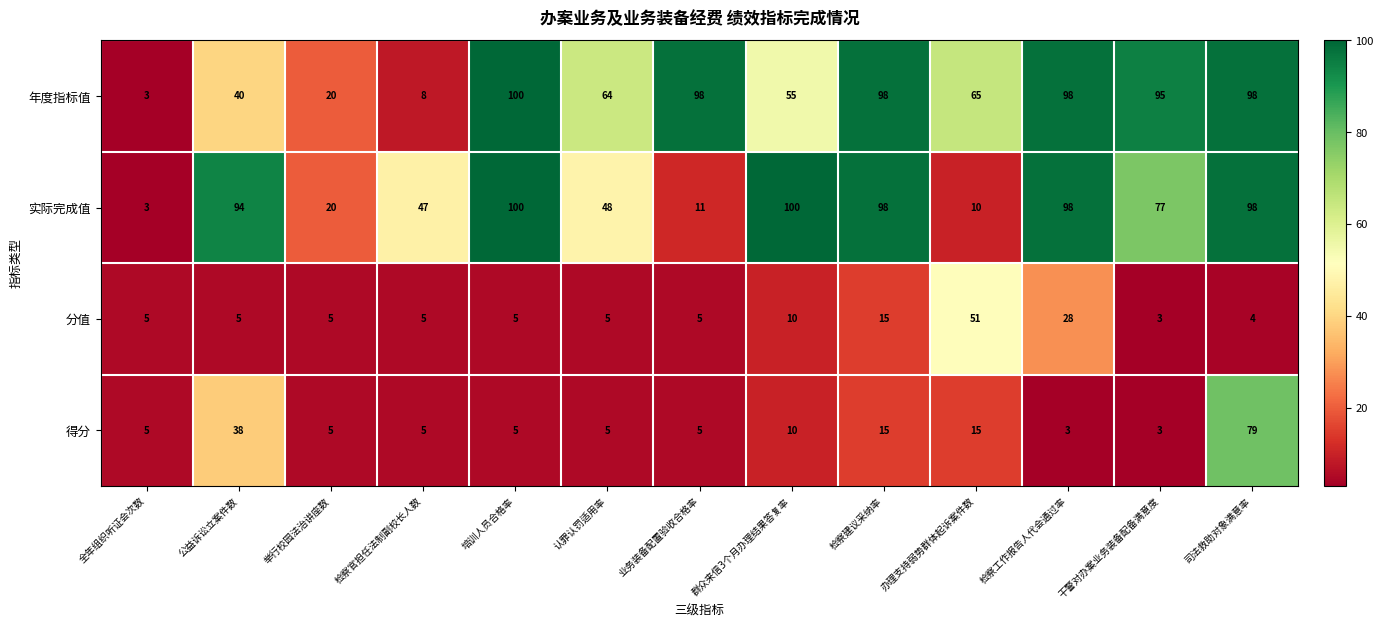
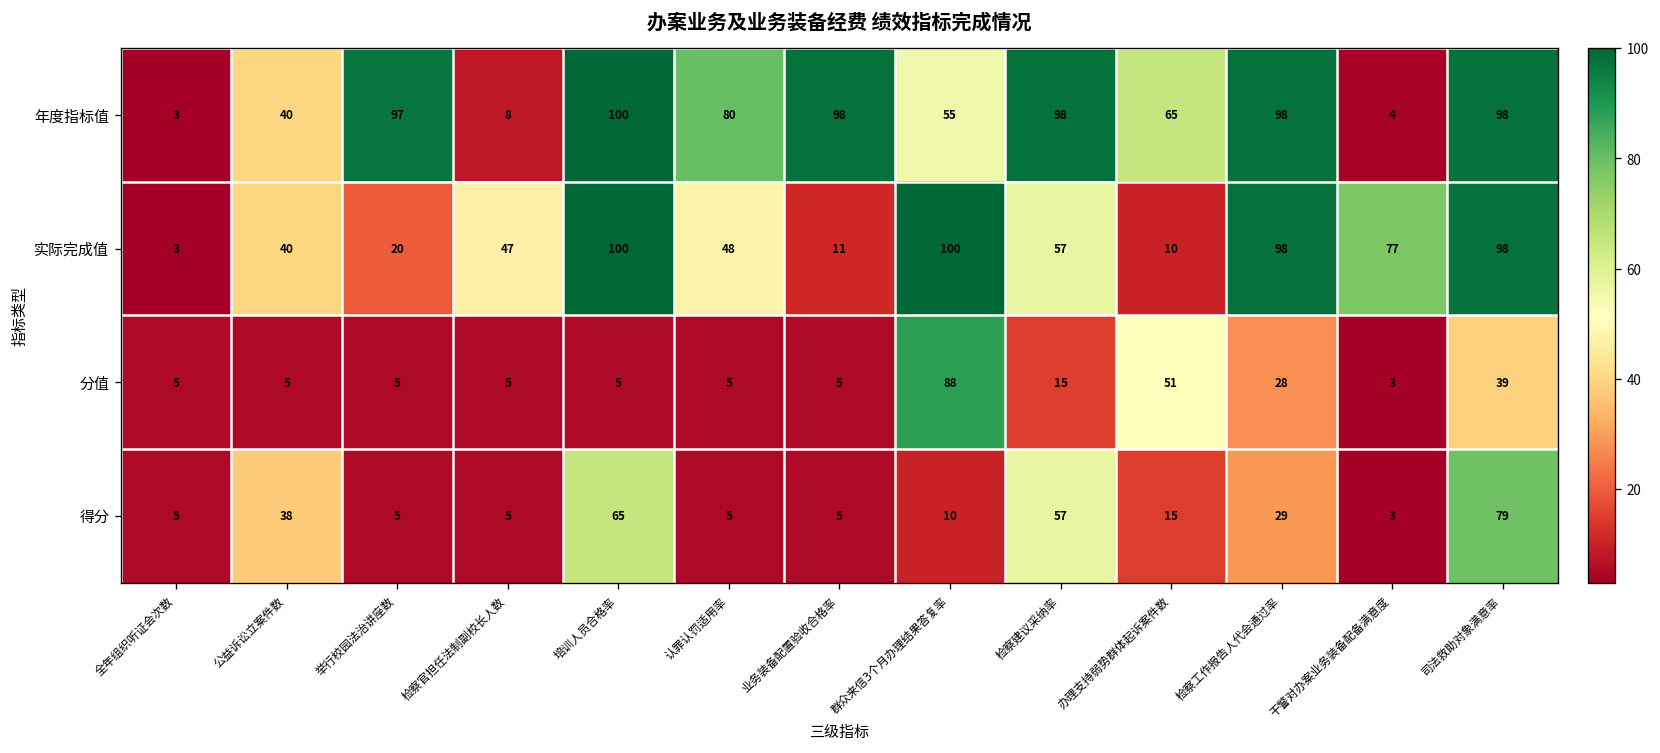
  {
    "年度指标值": {
      "全年组织听证会次数": 3,
      "公益诉讼立案件数": 40,
-     "举行校园法治讲座数": 20,
+     "举行校园法治讲座数": 97,
      "检察官担任法制副校长人数": 8,
      "培训人员合格率": 100,
-     "认罪认罚适用率": 64,
+     "认罪认罚适用率": 80,
      "业务装备配置验收合格率": 98,
      "群众来信3个月办理结果答复率": 55,
      "检察建议采纳率": 98,
      "办理支持弱势群体起诉案件数": 65,
      "检察工作报告人代会通过率": 98,
-     "干警对办案业务装备配备满意度": 95,
+     "干警对办案业务装备配备满意度": 4,
      "司法救助对象满意率": 98
    },
    "实际完成值": {
      "全年组织听证会次数": 3,
-     "公益诉讼立案件数": 94,
+     "公益诉讼立案件数": 40,
      "举行校园法治讲座数": 20,
      "检察官担任法制副校长人数": 47,
      "培训人员合格率": 100,
      "认罪认罚适用率": 48,
      "业务装备配置验收合格率": 11,
      "群众来信3个月办理结果答复率": 100,
-     "检察建议采纳率": 98,
+     "检察建议采纳率": 57,
      "办理支持弱势群体起诉案件数": 10,
      "检察工作报告人代会通过率": 98,
      "干警对办案业务装备配备满意度": 77,
      "司法救助对象满意率": 98
    },
    "分值": {
      "全年组织听证会次数": 5,
      "公益诉讼立案件数": 5,
      "举行校园法治讲座数": 5,
      "检察官担任法制副校长人数": 5,
      "培训人员合格率": 5,
      "认罪认罚适用率": 5,
      "业务装备配置验收合格率": 5,
-     "群众来信3个月办理结果答复率": 10,
+     "群众来信3个月办理结果答复率": 88,
      "检察建议采纳率": 15,
      "办理支持弱势群体起诉案件数": 51,
      "检察工作报告人代会通过率": 28,
      "干警对办案业务装备配备满意度": 3,
-     "司法救助对象满意率": 4
+     "司法救助对象满意率": 39
    },
    "得分": {
      "全年组织听证会次数": 5,
      "公益诉讼立案件数": 38,
      "举行校园法治讲座数": 5,
      "检察官担任法制副校长人数": 5,
-     "培训人员合格率": 5,
+     "培训人员合格率": 65,
      "认罪认罚适用率": 5,
      "业务装备配置验收合格率": 5,
      "群众来信3个月办理结果答复率": 10,
-     "检察建议采纳率": 15,
+     "检察建议采纳率": 57,
      "办理支持弱势群体起诉案件数": 15,
-     "检察工作报告人代会通过率": 3,
+     "检察工作报告人代会通过率": 29,
      "干警对办案业务装备配备满意度": 3,
      "司法救助对象满意率": 79
    }
  }
